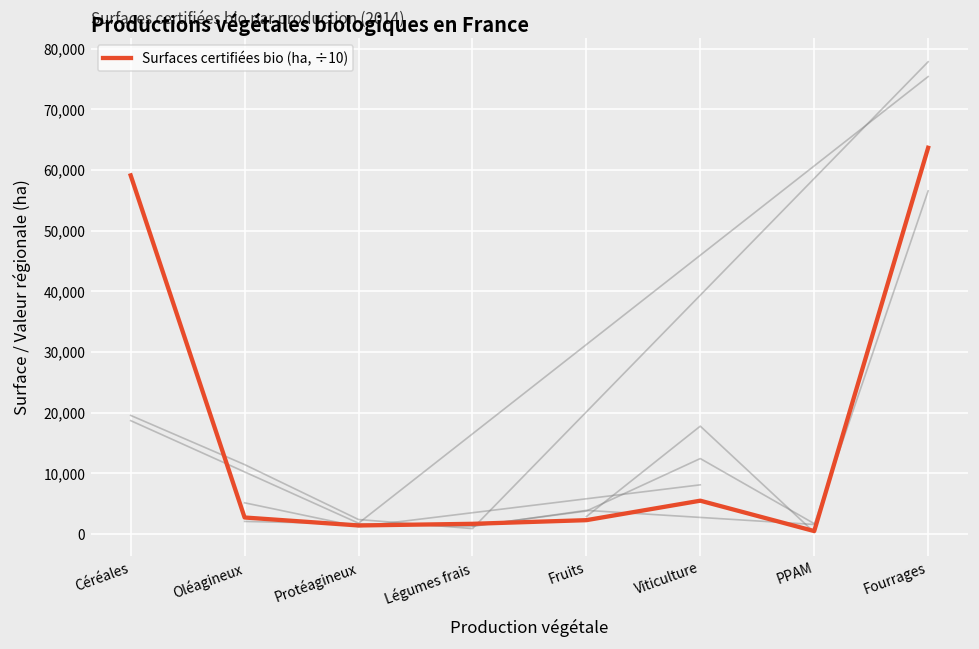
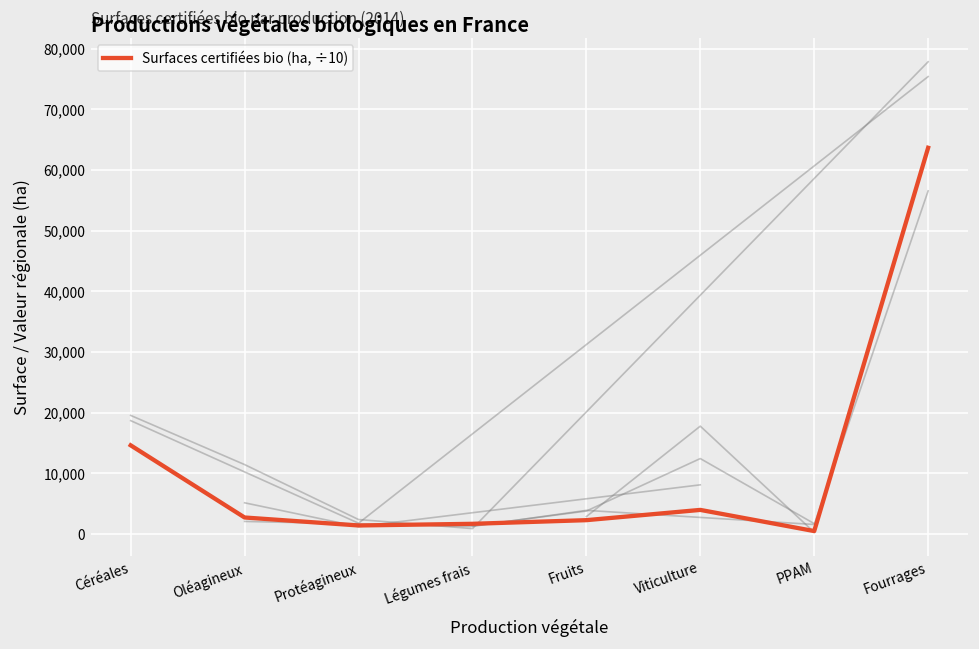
  {
    "Surfaces certifiées bio (ha, ÷10)": {
-     "Céréales": "59,000",
+     "Céréales": "15,000",
      "Oléagineux": "3,000",
      "Fruits": "2,000",
-     "Viticulture": "5,000",
+     "Viticulture": "4,000",
      "Fourrages": "64,000"
    }
  }
